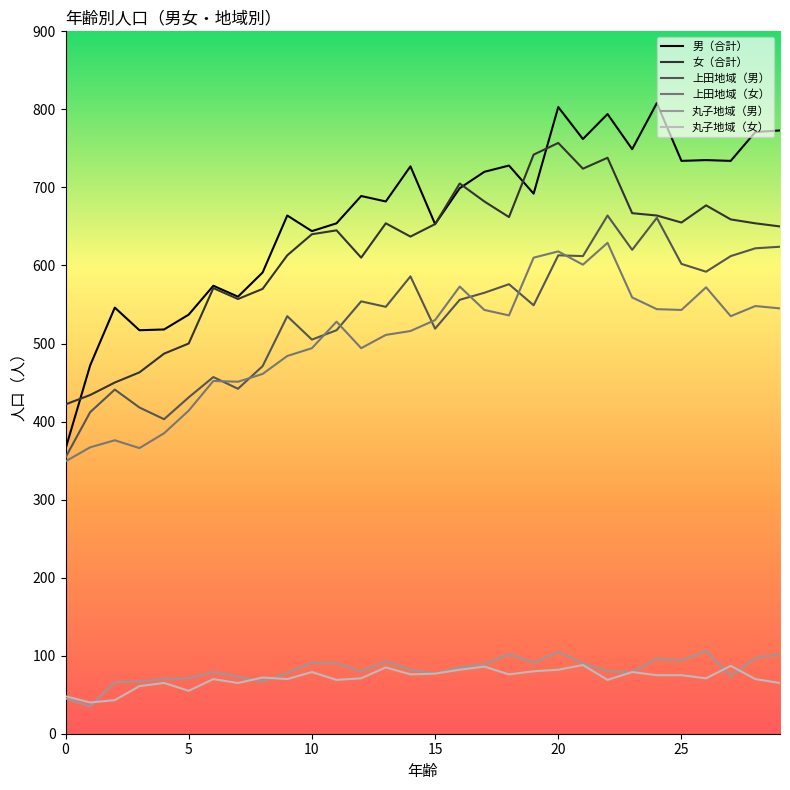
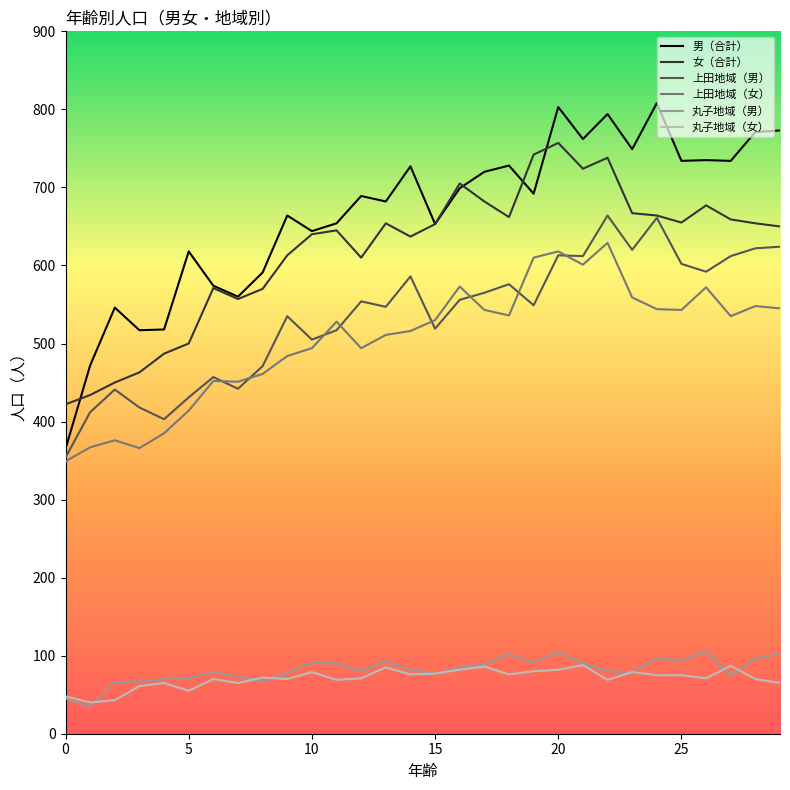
  {
    "男（合計）": {
      "0": 370,
-     "5": 540,
+     "5": 620,
      "10": 640,
      "20": 800,
      "25": 730
    }
  }
